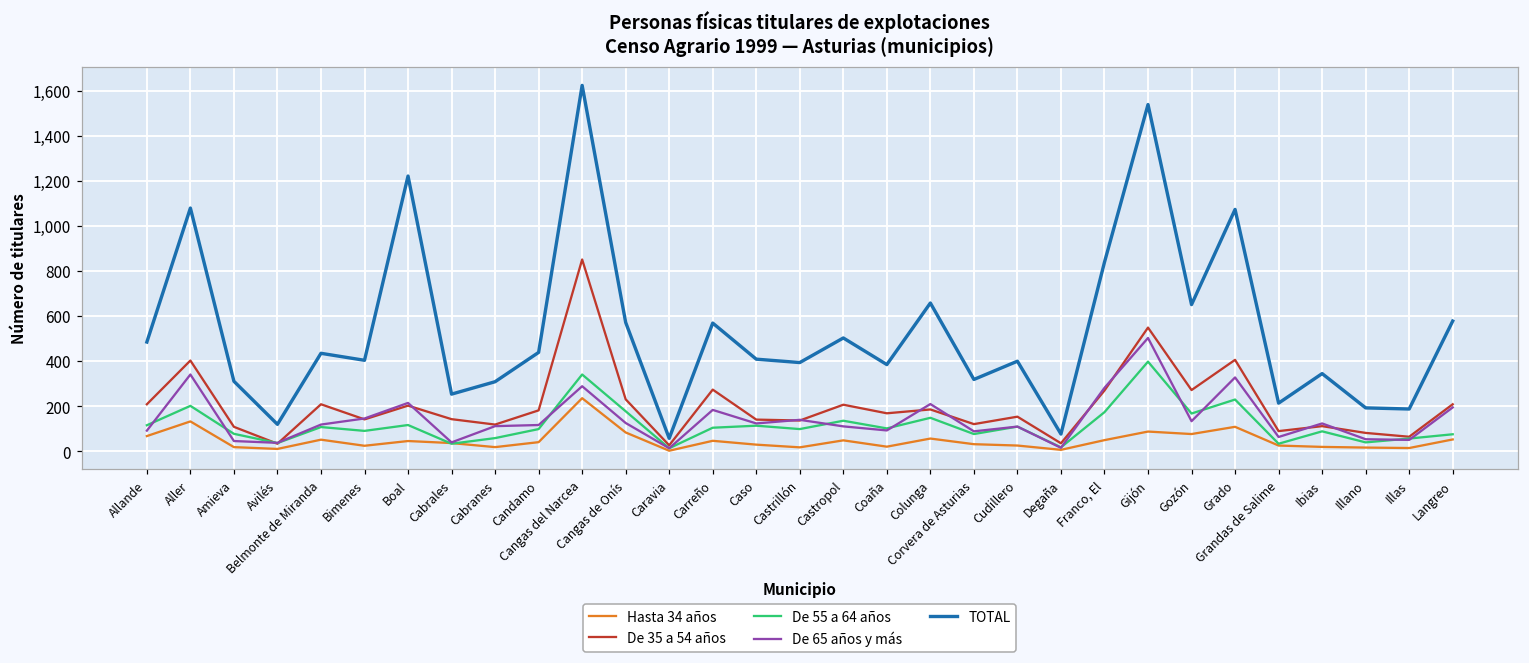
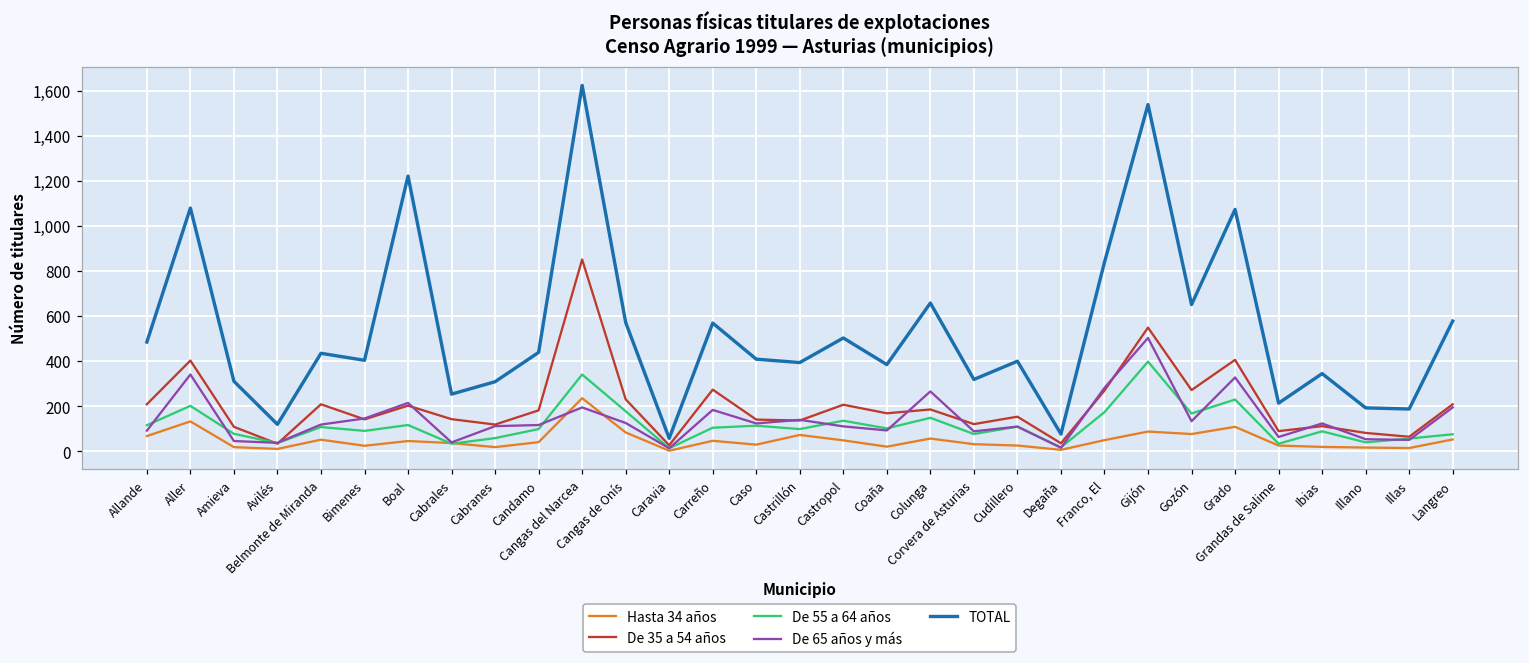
  {
    "Hasta 34 años": {
      "Allande": "70",
      "Aller": "130",
      "Amieva": "20",
      "Avilés": "10",
      "Belmonte de Miranda": "50",
      "Bimenes": "30",
      "Boal": "50",
      "Cabranes": "20",
      "Candamo": "40",
      "Cangas del Narcea": "240",
      "Cangas de Onís": "80",
      "Carreño": "50",
      "Caso": "30",
-     "Castrillón": "20",
+     "Castrillón": "70",
      "Castropol": "50",
      "Coaña": "20",
      "Colunga": "60",
      "Corvera de Asturias": "30",
      "Cudillero": "30",
      "Franco, El": "50",
      "Gijón": "90",
      "Gozón": "80",
      "Grado": "110",
      "Ibias": "20",
      "Illano": "20",
      "Illas": "20",
      "Langreo": "50"
    },
    "De 35 a 54 años": {
      "Allande": "210",
      "Aller": "400",
      "Amieva": "110",
      "Belmonte de Miranda": "210",
      "Cabrales": "140",
      "Candamo": "180",
      "Cangas del Narcea": "850",
      "Cangas de Onís": "230",
      "Caravia": "30",
      "Carreño": "270",
      "Caso": "140",
      "Castropol": "210",
      "Coaña": "170",
      "Colunga": "190",
      "Corvera de Asturias": "120",
      "Cudillero": "150",
      "Degaña": "40",
      "Gijón": "550",
      "Gozón": "270",
      "Grado": "410",
      "Grandas de Salime": "90",
      "Illano": "80",
      "Langreo": "210"
    },
    "De 55 a 64 años": {
      "Allande": "120",
      "Aller": "200",
      "Amieva": "80",
      "Bimenes": "90",
      "Boal": "120",
      "Cabranes": "60",
      "Candamo": "100",
      "Cangas del Narcea": "340",
      "Cangas de Onís": "180",
      "Carreño": "110",
      "Castrillón": "100",
      "Castropol": "140",
      "Colunga": "150",
      "Franco, El": "170",
      "Gijón": "400",
      "Gozón": "170",
      "Grado": "230",
      "Ibias": "90",
      "Illano": "40",
      "Langreo": "80"
    },
    "De 65 años y más": {
      "Allande": "90",
      "Aller": "340",
      "Amieva": "50",
      "Candamo": "120",
-     "Cangas del Narcea": "290",
+     "Cangas del Narcea": "200",
      "Cangas de Onís": "130",
      "Carreño": "180",
      "Castropol": "110",
-     "Colunga": "210",
+     "Colunga": "270",
      "Gijón": "500",
      "Gozón": "130",
      "Grado": "330",
      "Grandas de Salime": "60",
      "Illano": "50",
      "Langreo": "200"
    },
    "TOTAL": {
      "Allande": "490",
      "Aller": "1,080",
      "Amieva": "310",
      "Avilés": "120",
      "Belmonte de Miranda": "440",
      "Bimenes": "400",
      "Boal": "1,220",
      "Cabrales": "250",
      "Cabranes": "310",
      "Candamo": "440",
      "Cangas del Narcea": "1,620",
      "Cangas de Onís": "570",
      "Caravia": "60",
      "Carreño": "570",
      "Caso": "410",
      "Castrillón": "390",
      "Castropol": "500",
      "Coaña": "390",
      "Colunga": "660",
      "Corvera de Asturias": "320",
      "Cudillero": "400",
      "Degaña": "80",
      "Franco, El": "840",
      "Gijón": "1,540",
      "Gozón": "650",
      "Grado": "1,070",
      "Grandas de Salime": "210",
      "Ibias": "350",
      "Illano": "190",
      "Illas": "190",
      "Langreo": "580"
    }
  }
